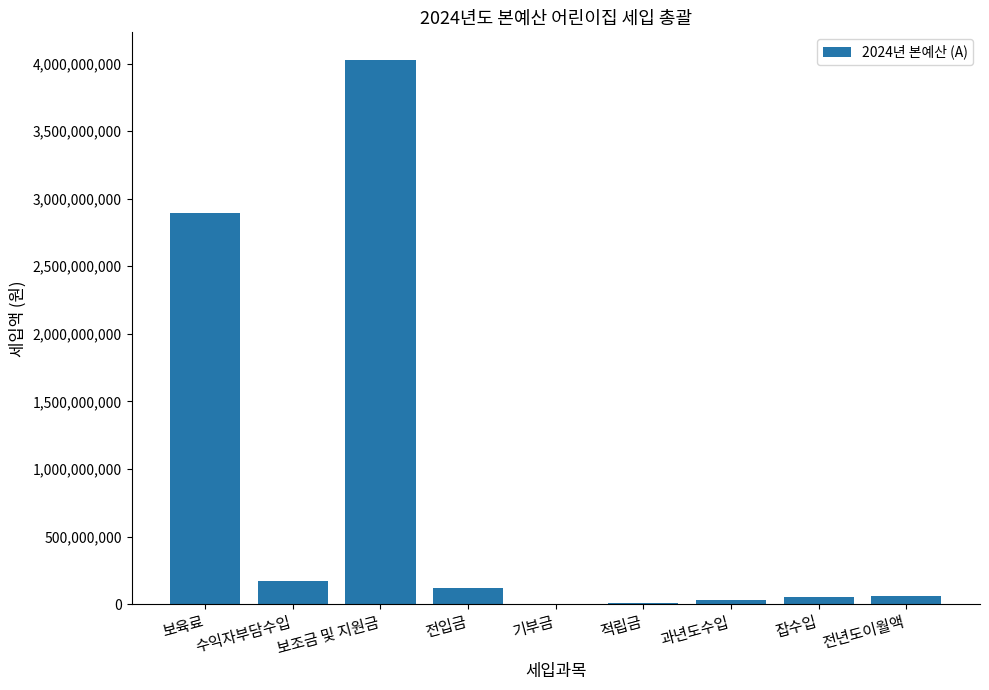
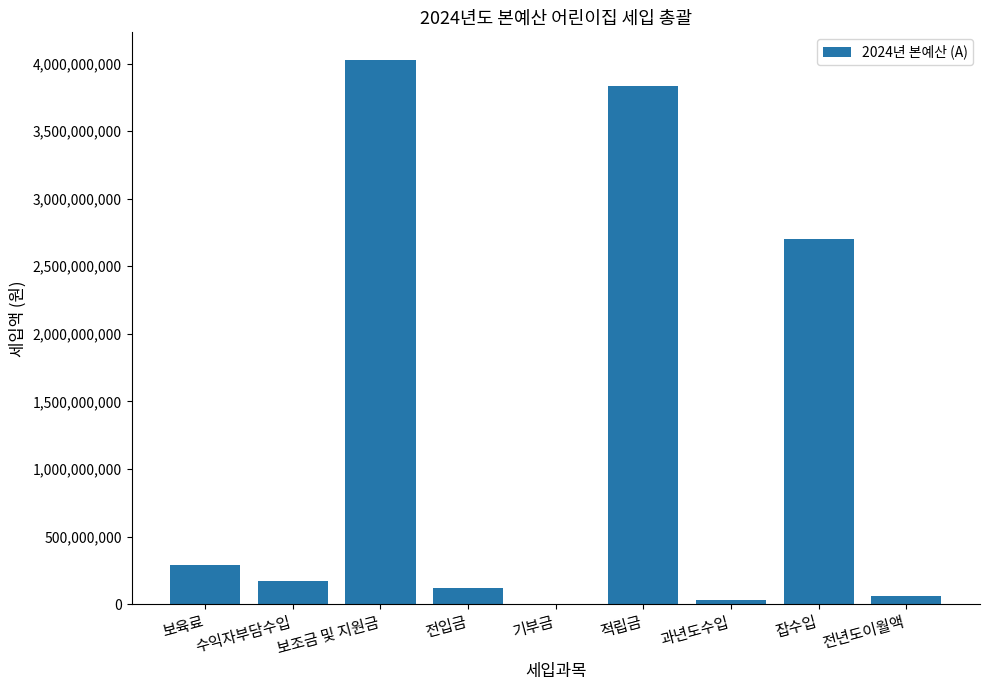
  {
-   "보육료": "2,890,000,000",
+   "보육료": "290,000,000",
    "수익자부담수입": "170,000,000",
    "보조금 및 지원금": "4,030,000,000",
    "전입금": "120,000,000",
-   "적립금": "10,000,000",
+   "적립금": "3,830,000,000",
    "과년도수입": "30,000,000",
-   "잡수입": "50,000,000",
+   "잡수입": "2,700,000,000",
    "전년도이월액": "60,000,000"
  }
